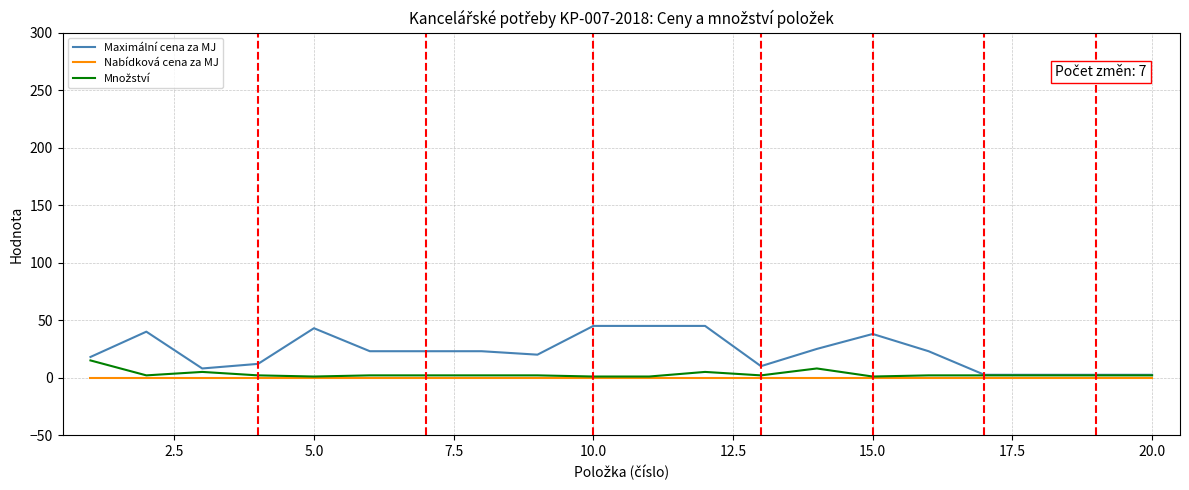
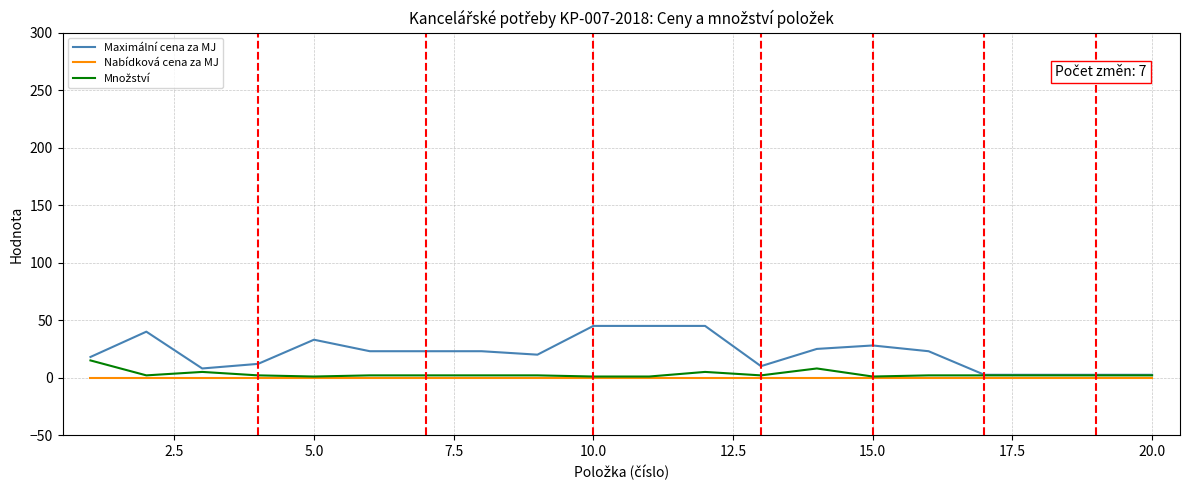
  {
    "Maximální cena za MJ": {
-     "5.0": 43,
+     "5.0": 33,
      "10.0": 45,
-     "15.0": 38
+     "15.0": 28
    }
  }
